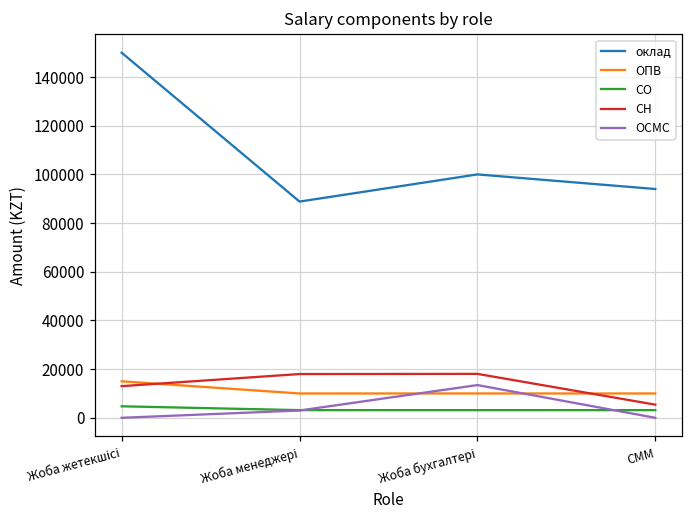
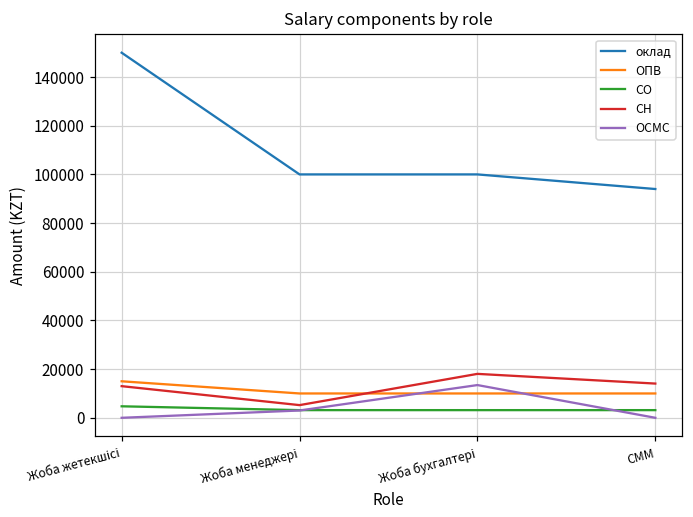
  {
    "оклад": {
      "Жоба жетекшісі": 150000,
-     "Жоба менеджері": 89000,
+     "Жоба менеджері": 100000,
      "Жоба бухгалтері": 100000,
      "СММ": 94000
    },
    "ОПВ": {
      "Жоба жетекшісі": 15000,
      "Жоба менеджері": 10000,
      "Жоба бухгалтері": 10000,
      "СММ": 10000
    },
    "СО": {
      "Жоба жетекшісі": 5000,
      "Жоба бухгалтері": 3000,
      "СММ": 3000
    },
    "СН": {
      "Жоба жетекшісі": 13000,
-     "Жоба менеджері": 18000,
+     "Жоба менеджері": 5000,
      "Жоба бухгалтері": 18000,
-     "СММ": 5000
+     "СММ": 14000
    },
    "ОСМС": {
      "Жоба жетекшісі": 0,
      "Жоба бухгалтері": 13000,
      "СММ": 0
    }
  }
